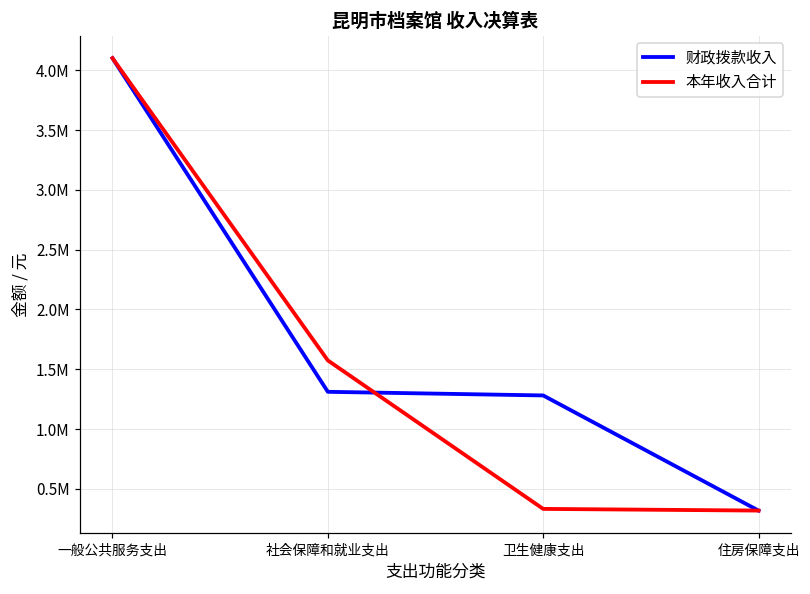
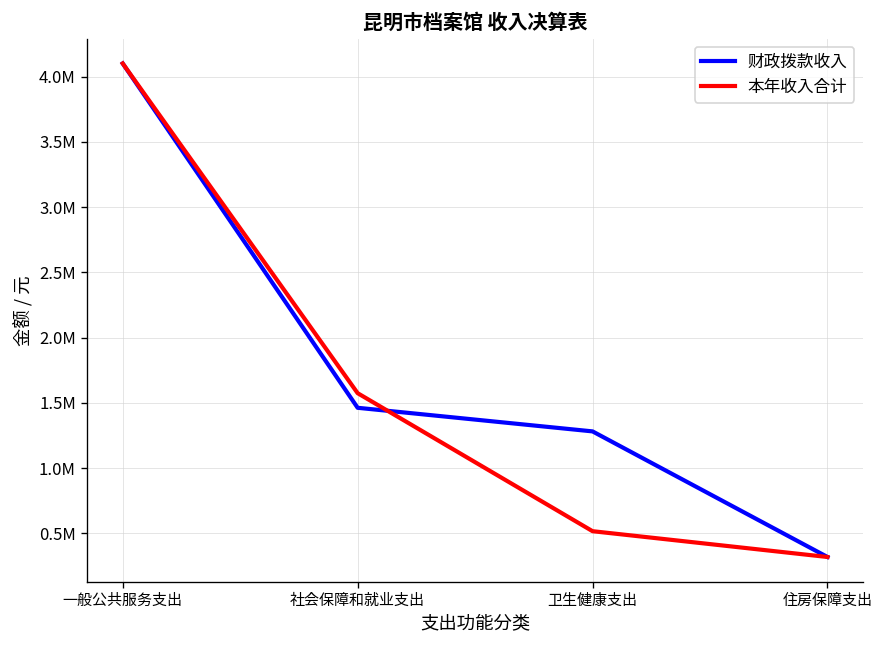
  {
    "财政拨款收入": {
-     "社会保障和就业支出": 1310000,
+     "社会保障和就业支出": 1460000,
      "卫生健康支出": 1280000
    },
    "本年收入合计": {
      "社会保障和就业支出": 1570000,
-     "卫生健康支出": 330000
+     "卫生健康支出": 520000
    }
  }
